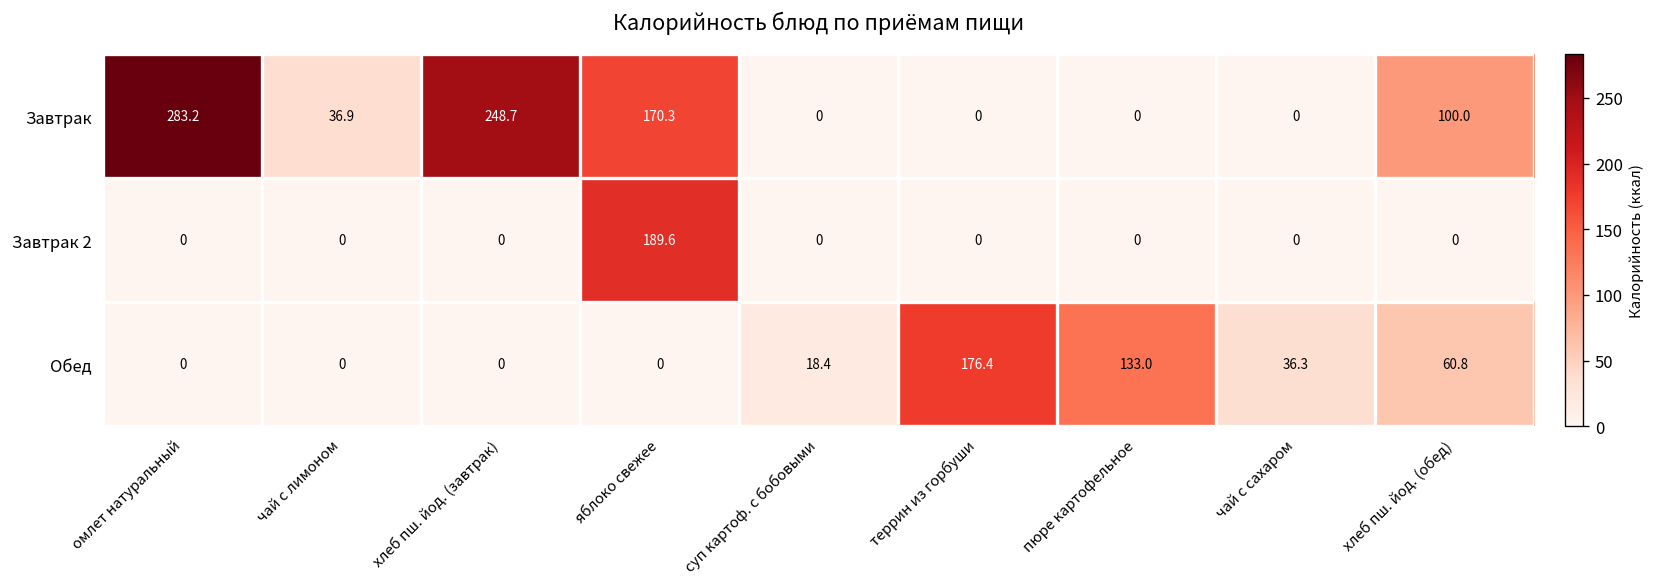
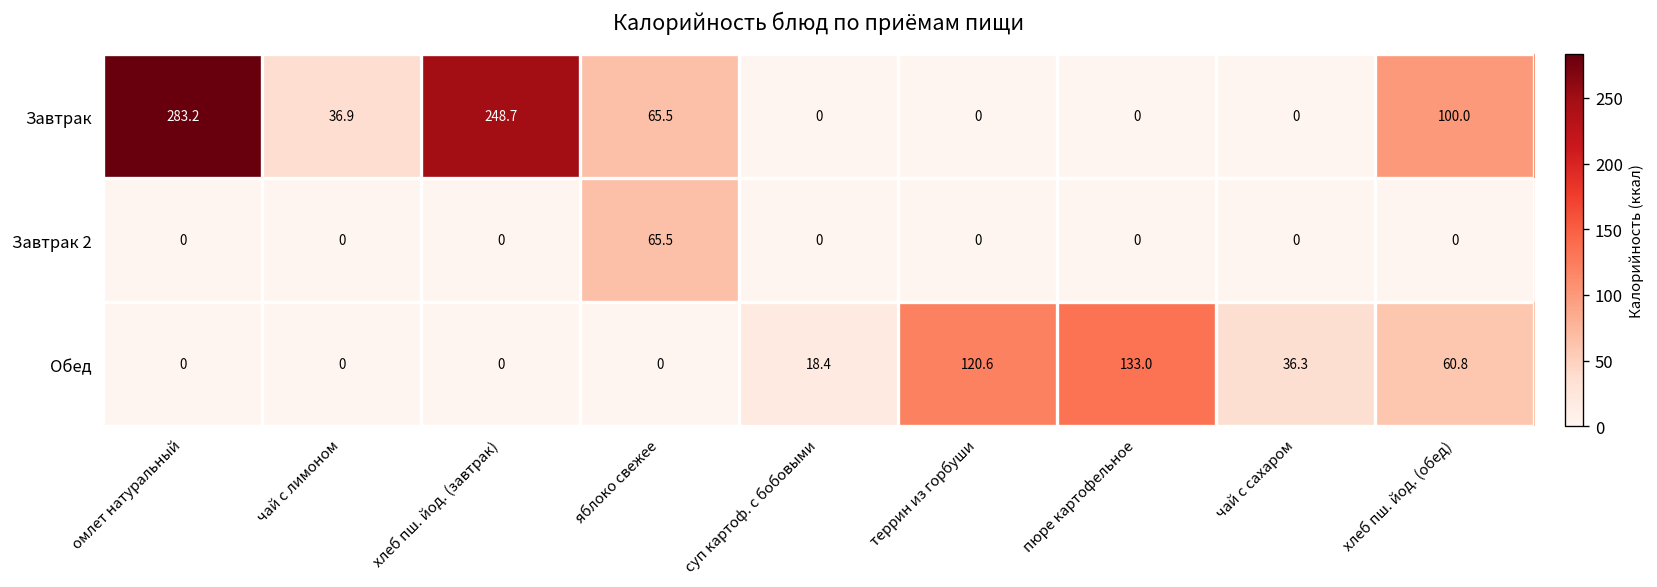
  {
    "Завтрак": {
      "омлет натуральный": 283.2,
      "чай с лимоном": 36.9,
      "хлеб пш. йод. (завтрак)": 248.7,
-     "яблоко свежее": 170.3,
+     "яблоко свежее": 65.5,
      "суп картоф. с бобовыми": 0,
      "террин из горбуши": 0,
      "пюре картофельное": 0,
      "чай с сахаром": 0,
      "хлеб пш. йод. (обед)": 100.0
    },
    "Завтрак 2": {
      "омлет натуральный": 0,
      "чай с лимоном": 0,
      "хлеб пш. йод. (завтрак)": 0,
-     "яблоко свежее": 189.6,
+     "яблоко свежее": 65.5,
      "суп картоф. с бобовыми": 0,
      "террин из горбуши": 0,
      "пюре картофельное": 0,
      "чай с сахаром": 0,
      "хлеб пш. йод. (обед)": 0
    },
    "Обед": {
      "омлет натуральный": 0,
      "чай с лимоном": 0,
      "хлеб пш. йод. (завтрак)": 0,
      "яблоко свежее": 0,
      "суп картоф. с бобовыми": 18.4,
-     "террин из горбуши": 176.4,
+     "террин из горбуши": 120.6,
      "пюре картофельное": 133.0,
      "чай с сахаром": 36.3,
      "хлеб пш. йод. (обед)": 60.8
    }
  }
